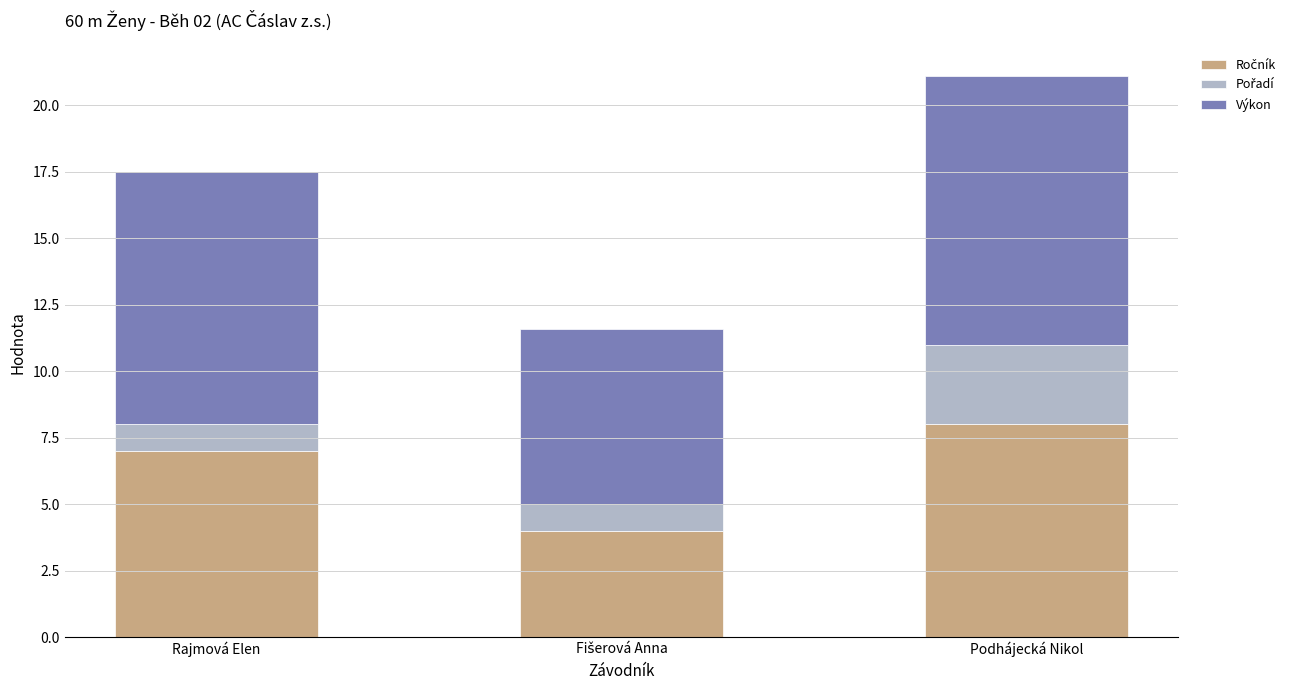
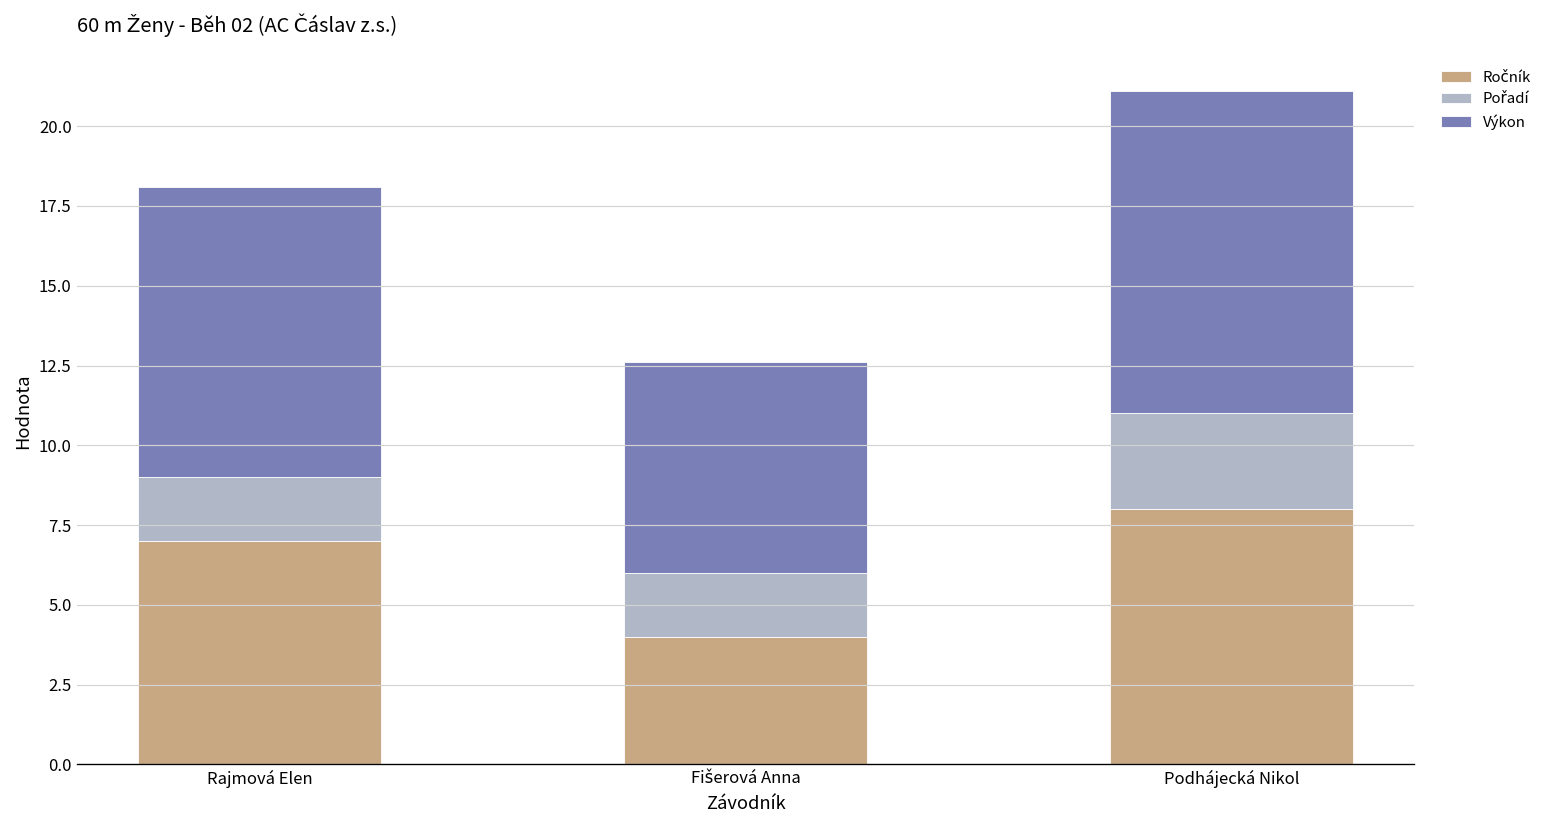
  {
    "Ročník": {
      "Rajmová Elen": 7.0,
      "Fišerová Anna": 4.0,
      "Podhájecká Nikol": 8.0
    },
    "Pořadí": {
-     "Rajmová Elen": 1,
-     "Fišerová Anna": 1,
+     "Rajmová Elen": 2,
+     "Fišerová Anna": 2,
      "Podhájecká Nikol": 3
    },
    "Výkon": {
-     "Rajmová Elen": 9.5,
+     "Rajmová Elen": 9.1,
      "Fišerová Anna": 6.6,
      "Podhájecká Nikol": 10.1
    }
  }
